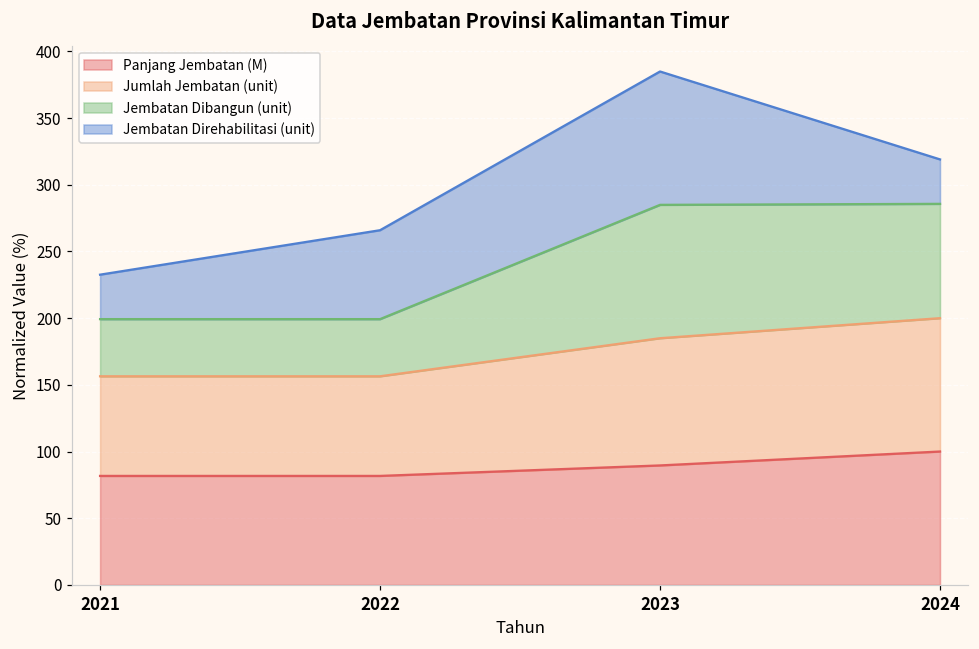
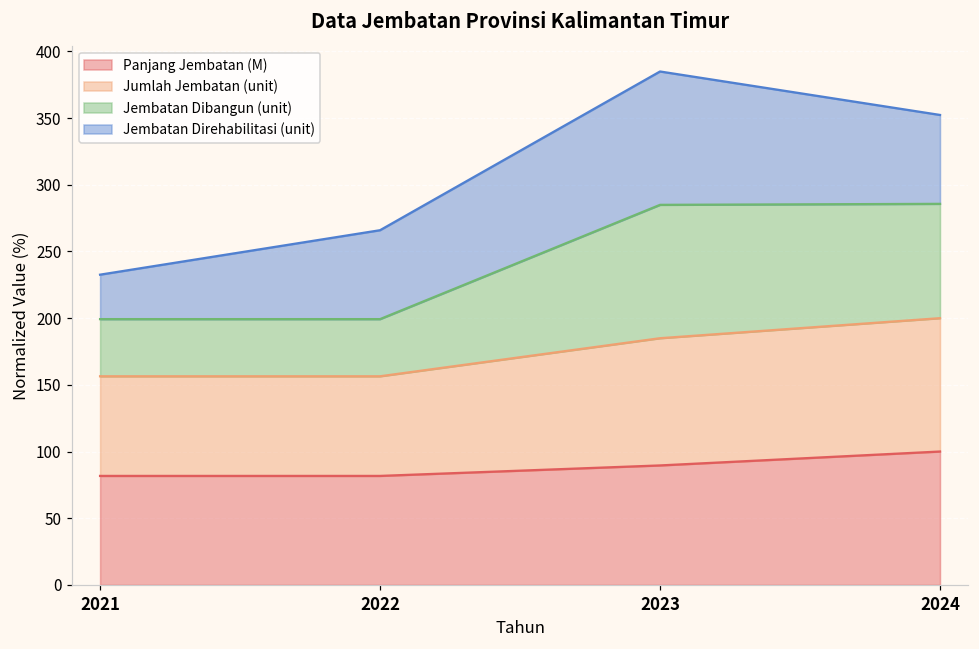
  {
    "Jembatan Dibangun (unit)": {
      "2021": 43,
      "2022": 43,
      "2023": 100,
      "2024": 86
    },
    "Jembatan Direhabilitasi (unit)": {
      "2021": 33,
      "2022": 67,
      "2023": 100,
-     "2024": 33
+     "2024": 67
    }
  }
